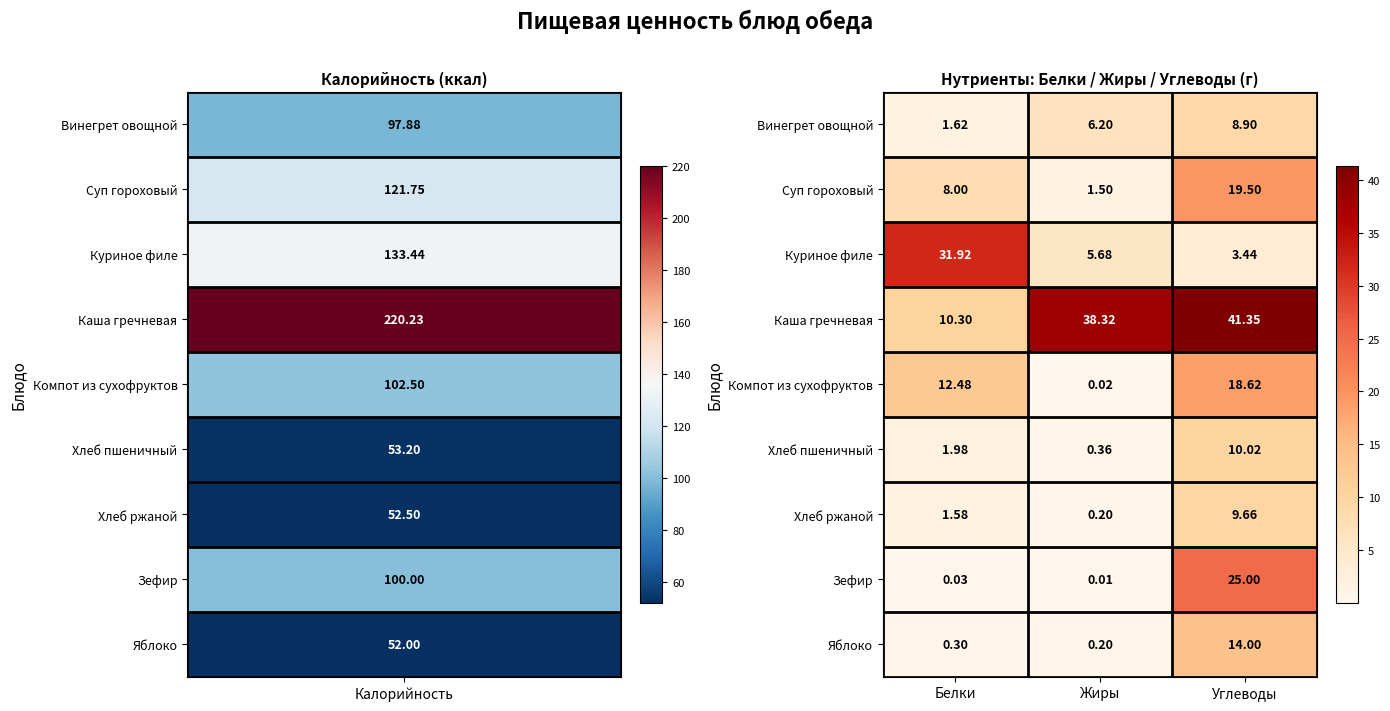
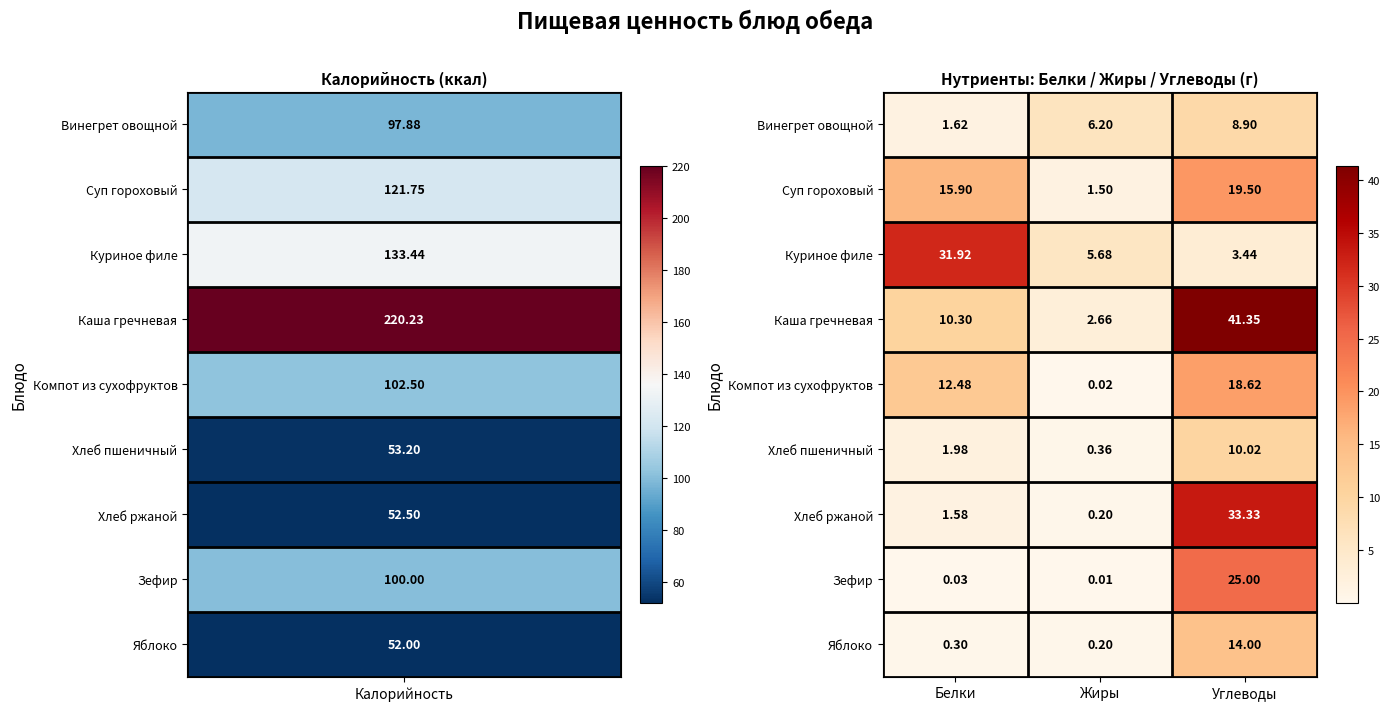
  {
    "Калорийность (ккал)": {
      "Винегрет овощной": {
        "Калорийность": 97.88
      },
      "Суп гороховый": {
        "Калорийность": 121.75
      },
      "Куриное филе": {
        "Калорийность": 133.44
      },
      "Каша гречневая": {
        "Калорийность": 220.23
      },
      "Компот из сухофруктов": {
        "Калорийность": 102.50
      },
      "Хлеб пшеничный": {
        "Калорийность": 53.20
      },
      "Хлеб ржаной": {
        "Калорийность": 52.50
      },
      "Зефир": {
        "Калорийность": 100.00
      },
      "Яблоко": {
        "Калорийность": 52.00
      }
    },
    "Нутриенты: Белки / Жиры / Углеводы (г)": {
      "Винегрет овощной": {
        "Белки": 1.62,
        "Жиры": 6.20,
        "Углеводы": 8.90
      },
      "Суп гороховый": {
-       "Белки": 8.00,
+       "Белки": 15.90,
        "Жиры": 1.50,
        "Углеводы": 19.50
      },
      "Куриное филе": {
        "Белки": 31.92,
        "Жиры": 5.68,
        "Углеводы": 3.44
      },
      "Каша гречневая": {
        "Белки": 10.30,
-       "Жиры": 38.32,
+       "Жиры": 2.66,
        "Углеводы": 41.35
      },
      "Компот из сухофруктов": {
        "Белки": 12.48,
        "Жиры": 0.02,
        "Углеводы": 18.62
      },
      "Хлеб пшеничный": {
        "Белки": 1.98,
        "Жиры": 0.36,
        "Углеводы": 10.02
      },
      "Хлеб ржаной": {
        "Белки": 1.58,
        "Жиры": 0.20,
-       "Углеводы": 9.66
+       "Углеводы": 33.33
      },
      "Зефир": {
        "Белки": 0.03,
        "Жиры": 0.01,
        "Углеводы": 25.00
      },
      "Яблоко": {
        "Белки": 0.30,
        "Жиры": 0.20,
        "Углеводы": 14.00
      }
    }
  }
